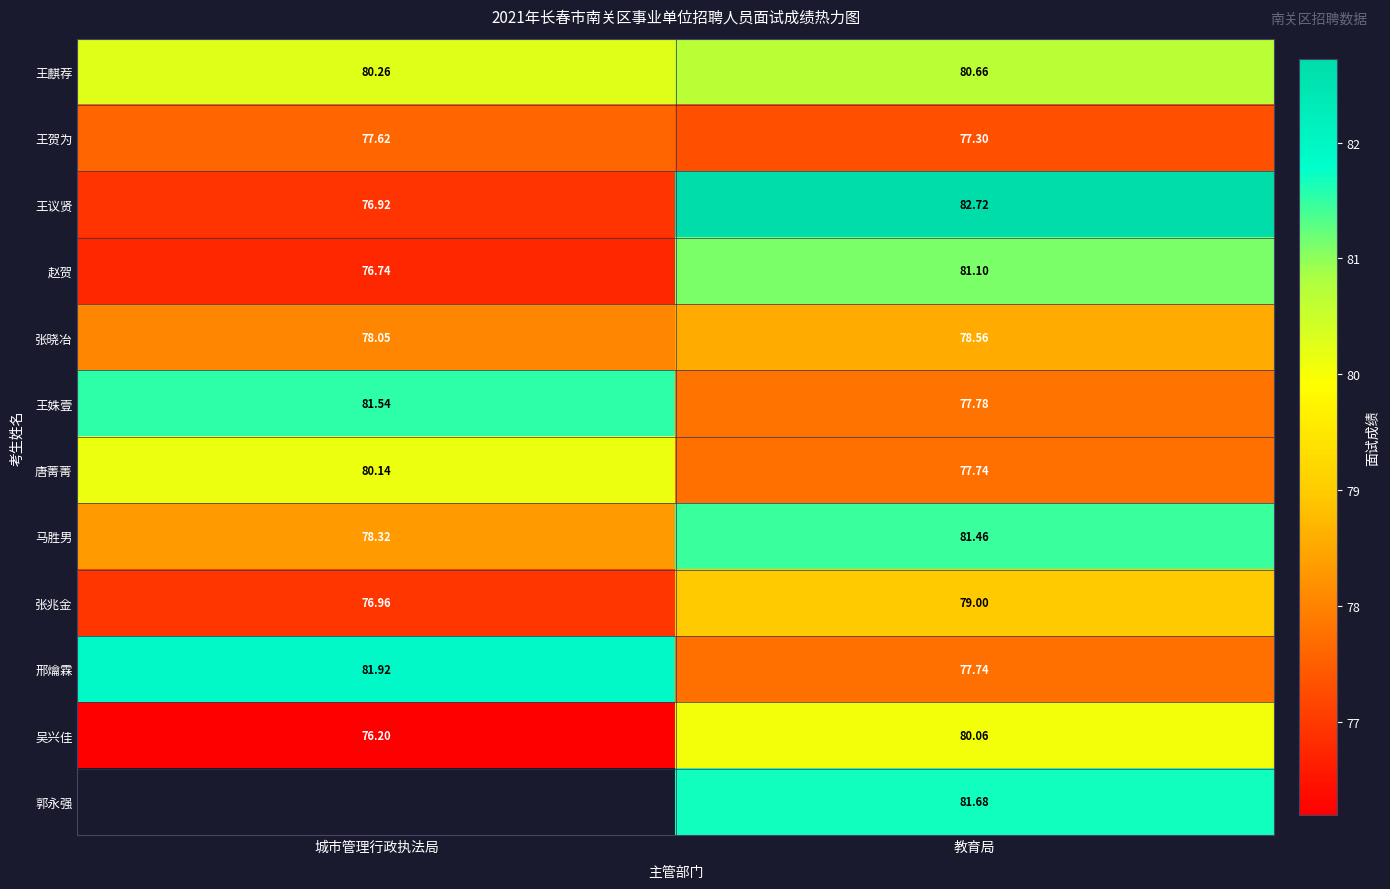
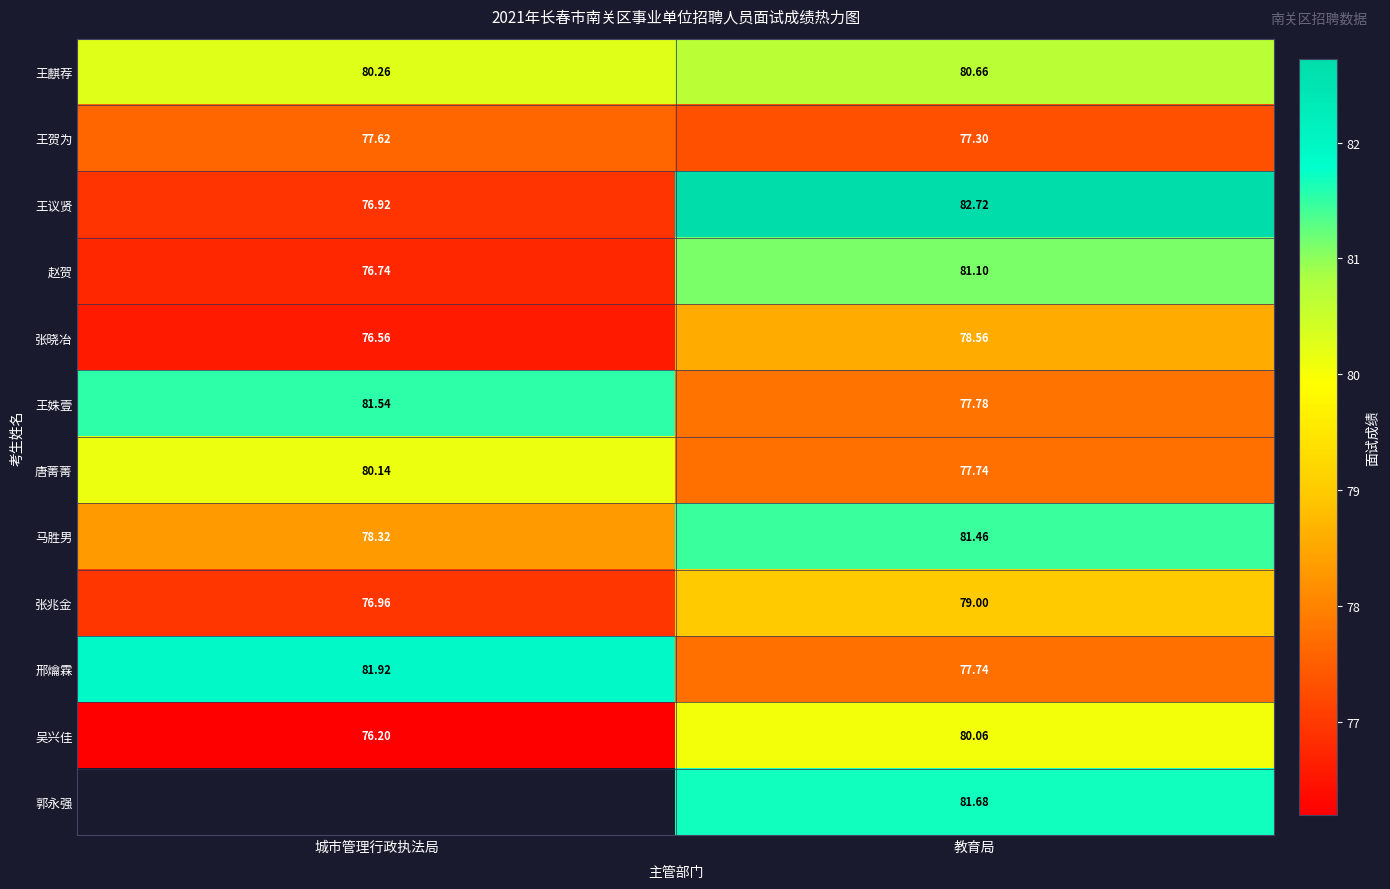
  {
    "王麒荐": {
      "城市管理行政执法局": 80.26,
      "教育局": 80.66
    },
    "王贺为": {
      "城市管理行政执法局": 77.62,
      "教育局": 77.30
    },
    "王议贤": {
      "城市管理行政执法局": 76.92,
      "教育局": 82.72
    },
    "赵贺": {
      "城市管理行政执法局": 76.74,
      "教育局": 81.10
    },
    "张晓冶": {
-     "城市管理行政执法局": 78.05,
+     "城市管理行政执法局": 76.56,
      "教育局": 78.56
    },
    "王姝壹": {
      "城市管理行政执法局": 81.54,
      "教育局": 77.78
    },
    "唐菁菁": {
      "城市管理行政执法局": 80.14,
      "教育局": 77.74
    },
    "马胜男": {
      "城市管理行政执法局": 78.32,
      "教育局": 81.46
    },
    "张兆金": {
      "城市管理行政执法局": 76.96,
      "教育局": 79.00
    },
    "邢爚霖": {
      "城市管理行政执法局": 81.92,
      "教育局": 77.74
    },
    "吴兴佳": {
      "城市管理行政执法局": 76.20,
      "教育局": 80.06
    },
    "郭永强": {
      "教育局": 81.68
    }
  }
